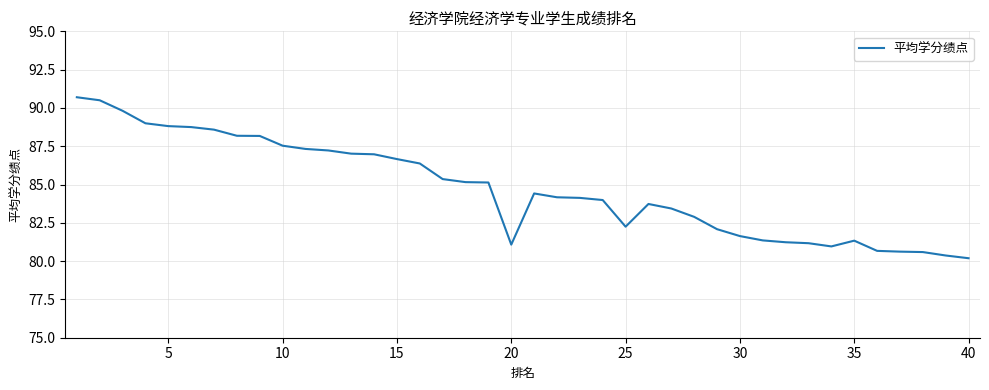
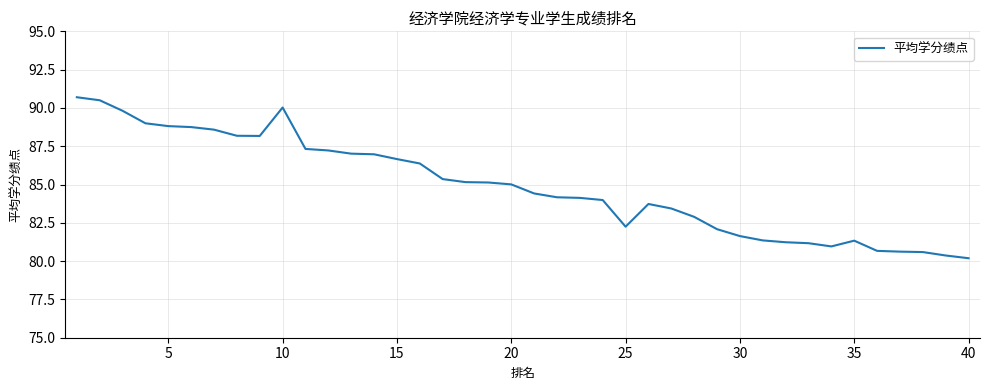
  {
    "5": 88.8,
-   "10": 87.5,
+   "10": 90.0,
    "15": 86.7,
-   "20": 81.1,
+   "20": 85.0,
    "25": 82.2,
    "30": 81.6,
    "35": 81.3,
    "40": 80.2
  }
